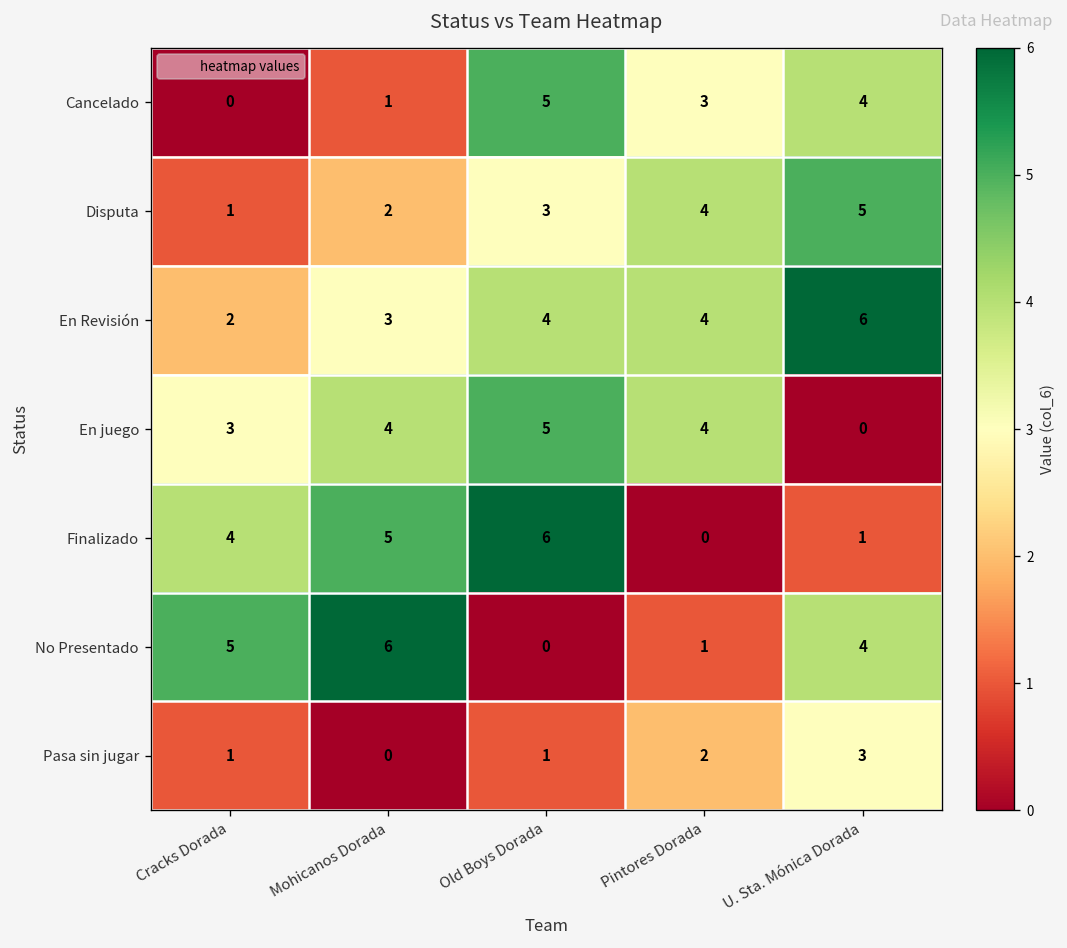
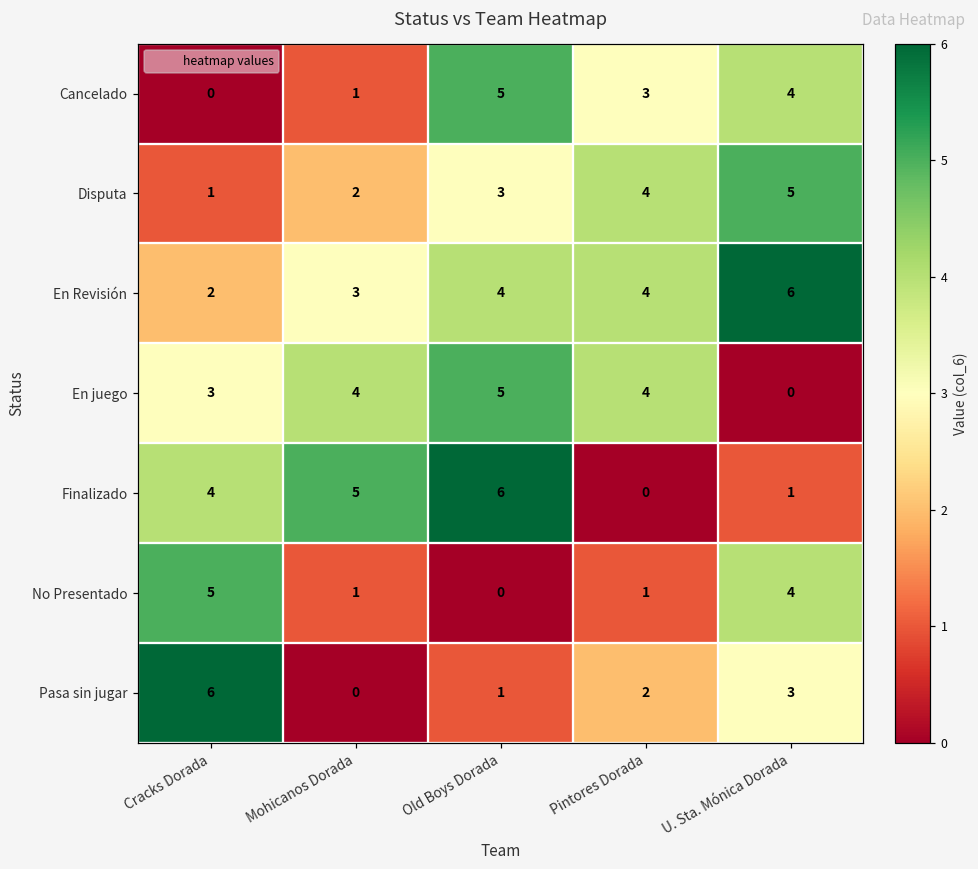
  {
    "Cancelado": {
      "Cracks Dorada": 0,
      "Mohicanos Dorada": 1,
      "Old Boys Dorada": 5,
      "Pintores Dorada": 3,
      "U. Sta. Mónica Dorada": 4
    },
    "Disputa": {
      "Cracks Dorada": 1,
      "Mohicanos Dorada": 2,
      "Old Boys Dorada": 3,
      "Pintores Dorada": 4,
      "U. Sta. Mónica Dorada": 5
    },
    "En Revisión": {
      "Cracks Dorada": 2,
      "Mohicanos Dorada": 3,
      "Old Boys Dorada": 4,
      "Pintores Dorada": 4,
      "U. Sta. Mónica Dorada": 6
    },
    "En juego": {
      "Cracks Dorada": 3,
      "Mohicanos Dorada": 4,
      "Old Boys Dorada": 5,
      "Pintores Dorada": 4,
      "U. Sta. Mónica Dorada": 0
    },
    "Finalizado": {
      "Cracks Dorada": 4,
      "Mohicanos Dorada": 5,
      "Old Boys Dorada": 6,
      "Pintores Dorada": 0,
      "U. Sta. Mónica Dorada": 1
    },
    "No Presentado": {
      "Cracks Dorada": 5,
-     "Mohicanos Dorada": 6,
+     "Mohicanos Dorada": 1,
      "Old Boys Dorada": 0,
      "Pintores Dorada": 1,
      "U. Sta. Mónica Dorada": 4
    },
    "Pasa sin jugar": {
-     "Cracks Dorada": 1,
+     "Cracks Dorada": 6,
      "Mohicanos Dorada": 0,
      "Old Boys Dorada": 1,
      "Pintores Dorada": 2,
      "U. Sta. Mónica Dorada": 3
    }
  }
